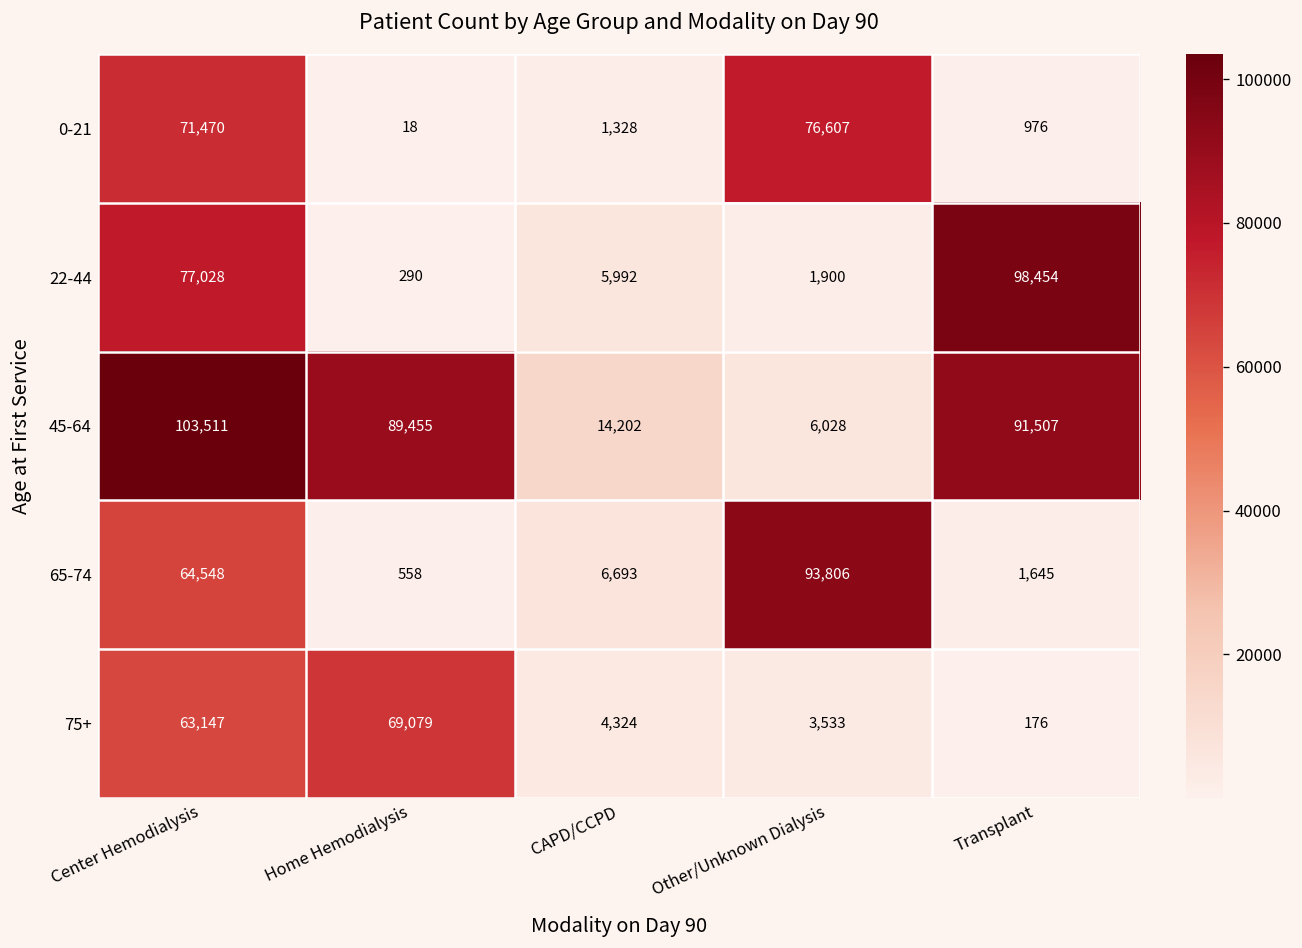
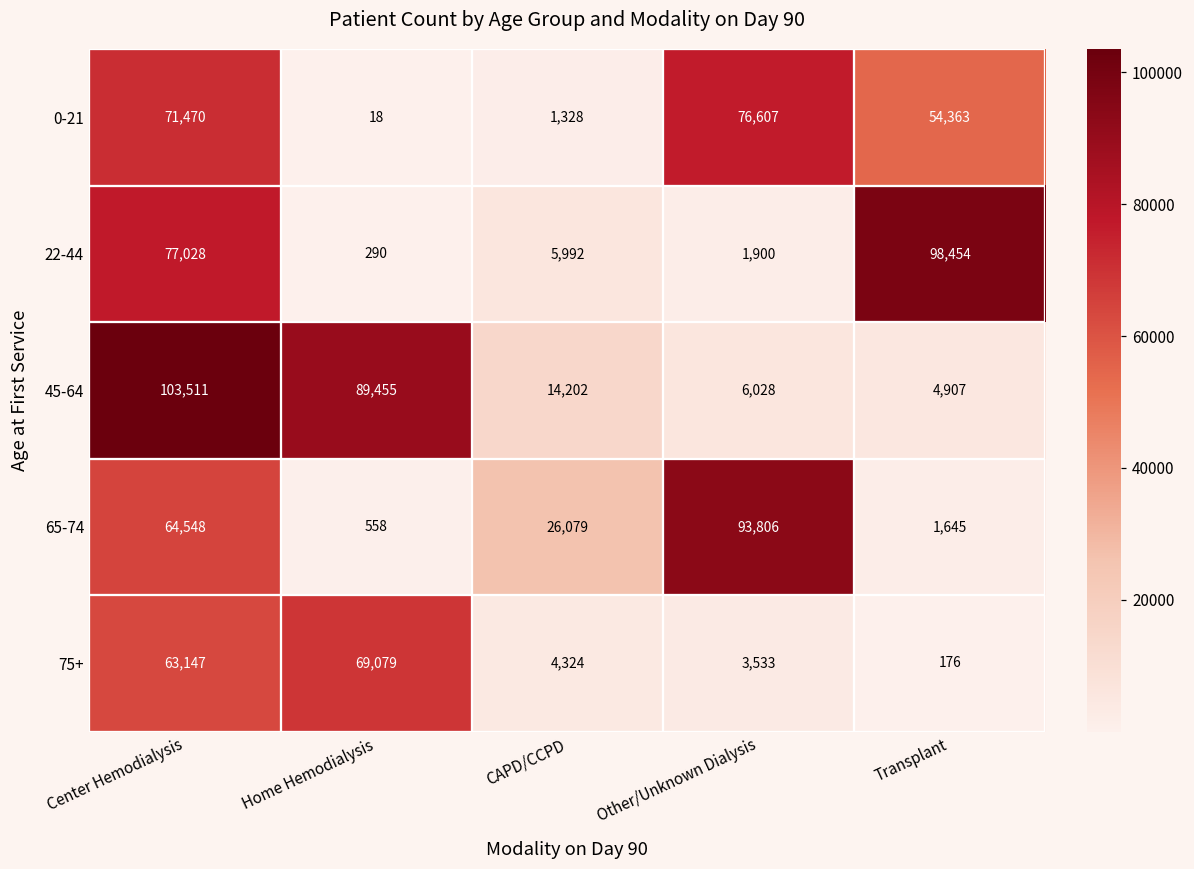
  {
    "0-21": {
      "Center Hemodialysis": "71,470",
      "Home Hemodialysis": "18",
      "CAPD/CCPD": "1,328",
      "Other/Unknown Dialysis": "76,607",
-     "Transplant": "976"
+     "Transplant": "54,363"
    },
    "22-44": {
      "Center Hemodialysis": "77,028",
      "Home Hemodialysis": "290",
      "CAPD/CCPD": "5,992",
      "Other/Unknown Dialysis": "1,900",
      "Transplant": "98,454"
    },
    "45-64": {
      "Center Hemodialysis": "103,511",
      "Home Hemodialysis": "89,455",
      "CAPD/CCPD": "14,202",
      "Other/Unknown Dialysis": "6,028",
-     "Transplant": "91,507"
+     "Transplant": "4,907"
    },
    "65-74": {
      "Center Hemodialysis": "64,548",
      "Home Hemodialysis": "558",
-     "CAPD/CCPD": "6,693",
+     "CAPD/CCPD": "26,079",
      "Other/Unknown Dialysis": "93,806",
      "Transplant": "1,645"
    },
    "75+": {
      "Center Hemodialysis": "63,147",
      "Home Hemodialysis": "69,079",
      "CAPD/CCPD": "4,324",
      "Other/Unknown Dialysis": "3,533",
      "Transplant": "176"
    }
  }
